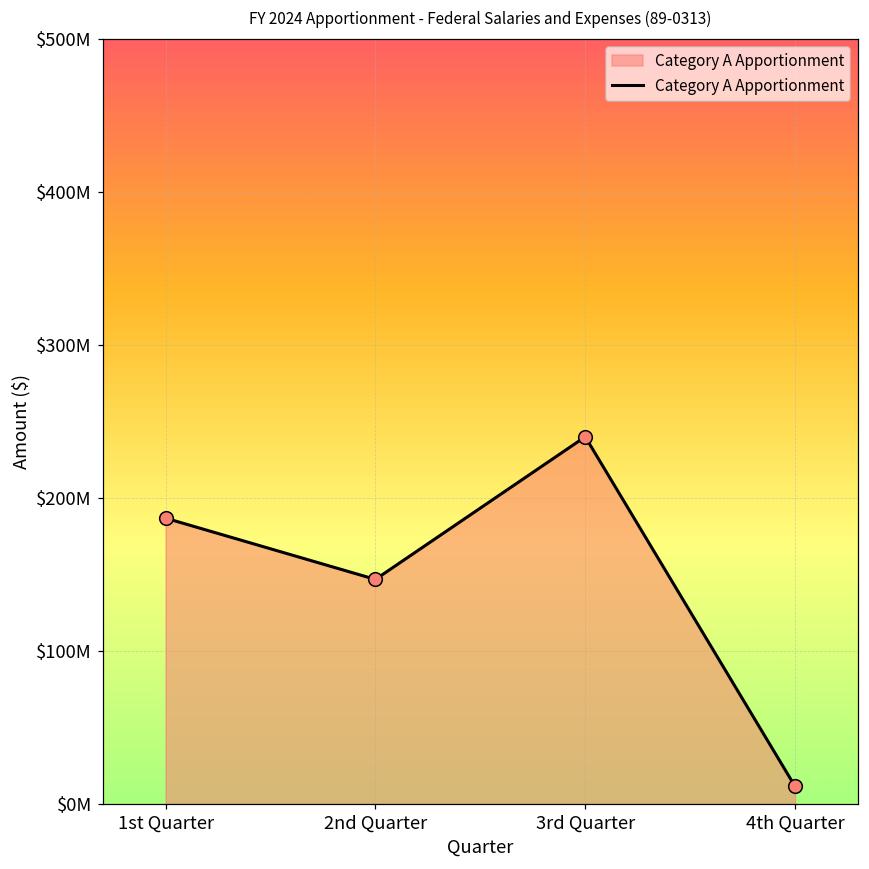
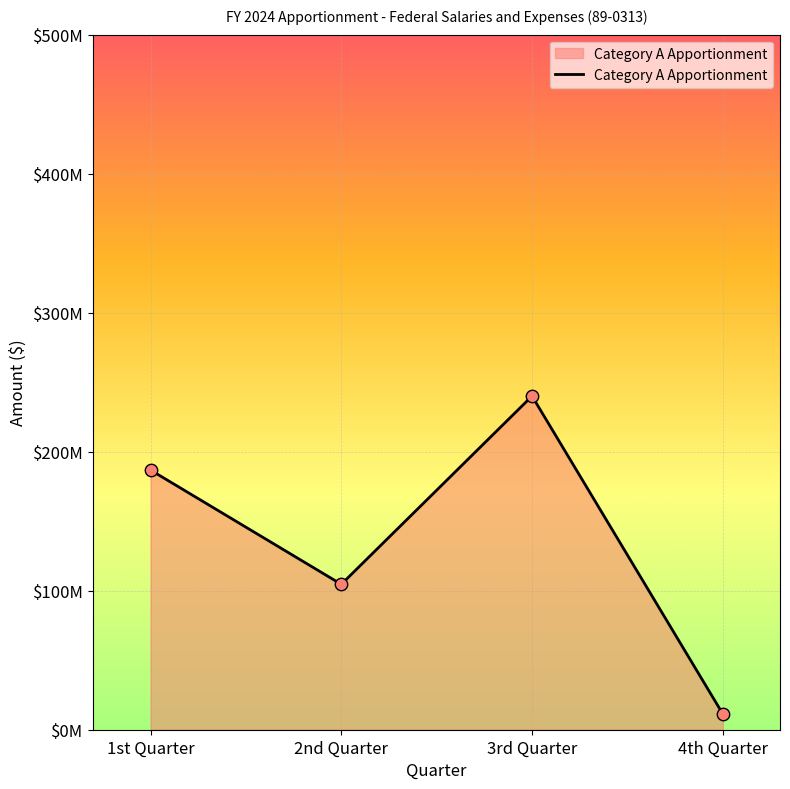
  {
    "1st Quarter": "$187000000",
-   "2nd Quarter": "$147000000",
+   "2nd Quarter": "$105000000",
    "3rd Quarter": "$240000000",
    "4th Quarter": "$11000000"
  }
